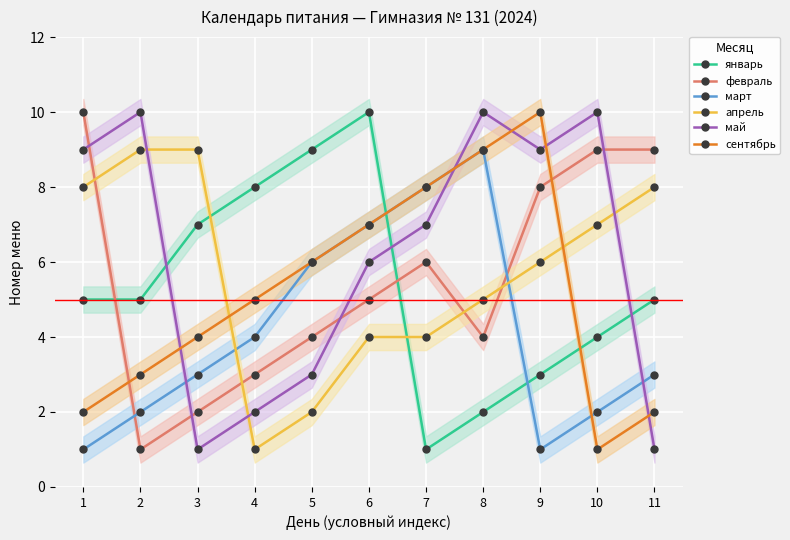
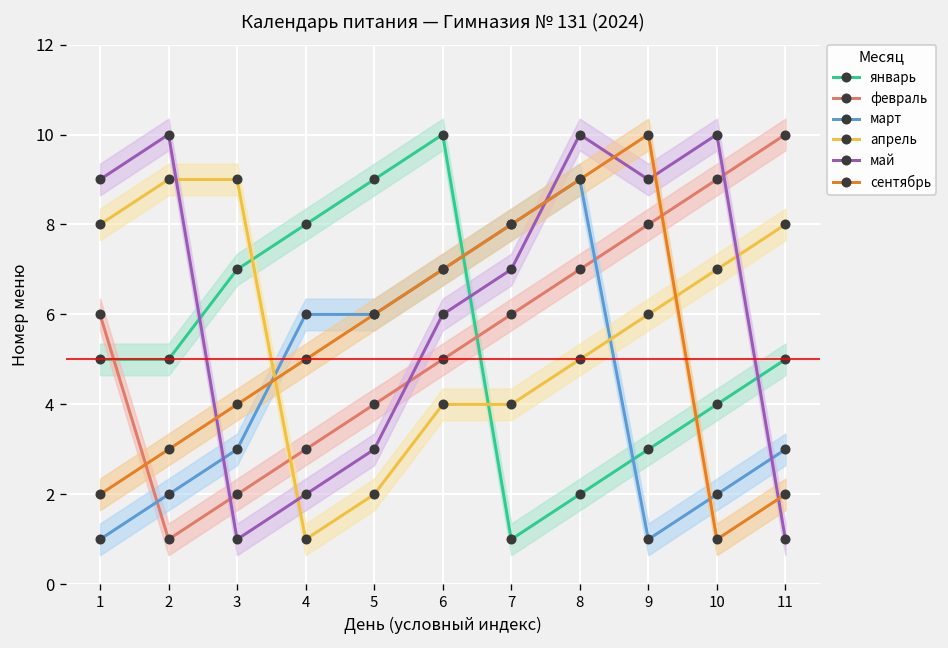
  {
    "январь": {
      "1": 5,
      "2": 5,
      "3": 7,
      "4": 8,
      "5": 9,
      "6": 10,
      "7": 1,
      "8": 2,
      "9": 3,
      "10": 4,
      "11": 5
    },
    "февраль": {
-     "1": 10,
+     "1": 6,
      "2": 1,
      "3": 2,
      "4": 3,
      "5": 4,
      "6": 5,
      "7": 6,
-     "8": 4,
+     "8": 7,
      "9": 8,
      "10": 9,
-     "11": 9
+     "11": 10
    },
    "март": {
      "1": 1,
      "2": 2,
      "3": 3,
-     "4": 4,
+     "4": 6,
      "9": 1,
      "10": 2,
      "11": 3
    },
    "апрель": {
      "1": 8,
      "2": 9,
      "3": 9,
      "4": 1,
      "5": 2,
      "6": 4,
      "7": 4,
      "8": 5,
      "9": 6,
      "10": 7,
      "11": 8
    },
    "май": {
      "1": 9,
      "2": 10,
      "3": 1,
      "4": 2,
      "5": 3,
      "6": 6,
      "7": 7,
      "8": 10,
      "9": 9,
      "10": 10,
      "11": 1
    },
    "сентябрь": {
      "1": 2,
      "2": 3,
      "3": 4,
      "4": 5,
      "9": 10,
      "10": 1,
      "11": 2
    }
  }
